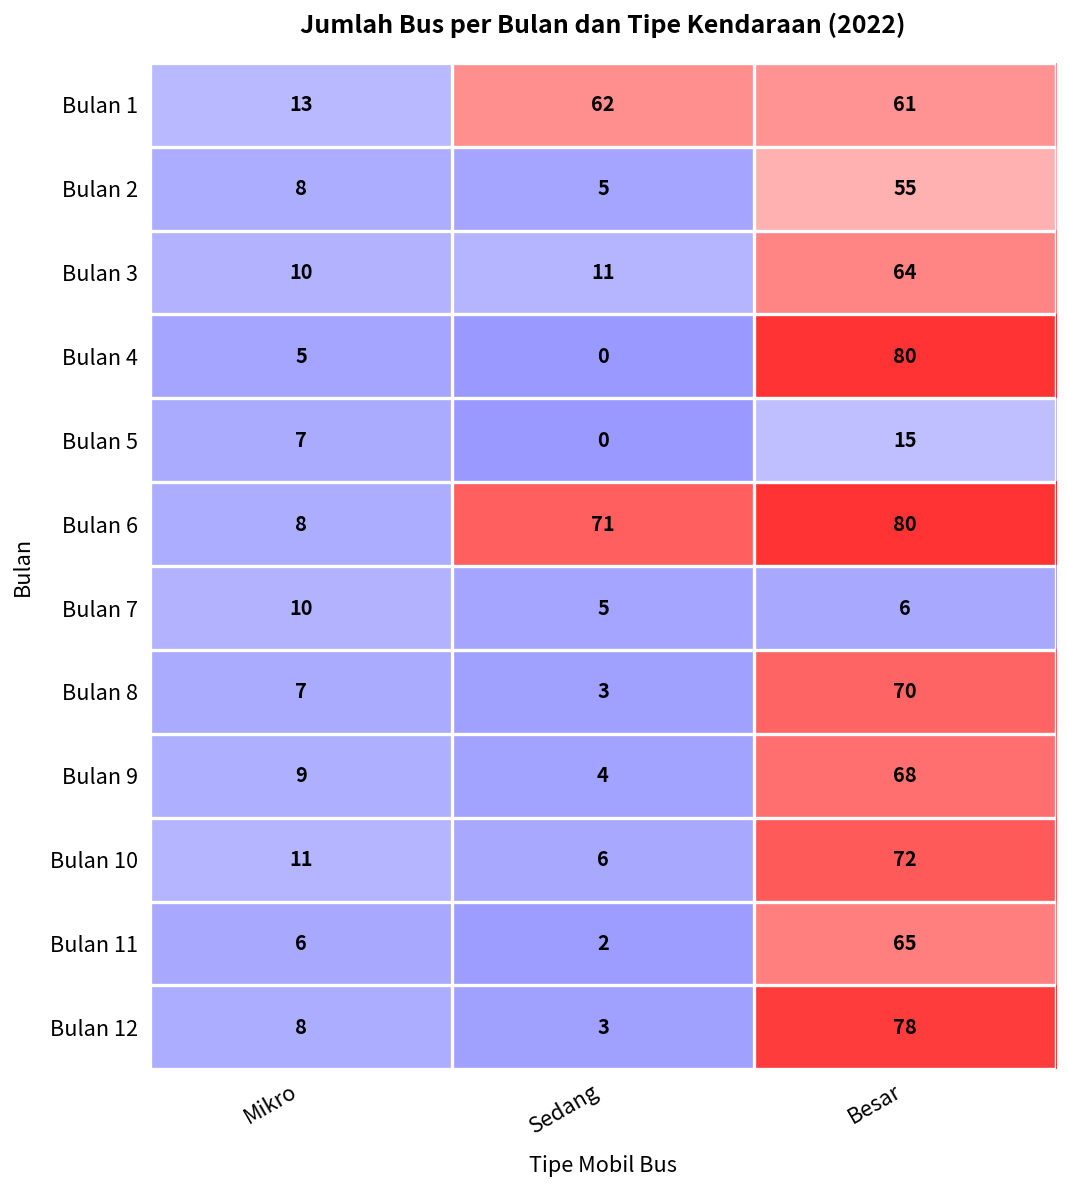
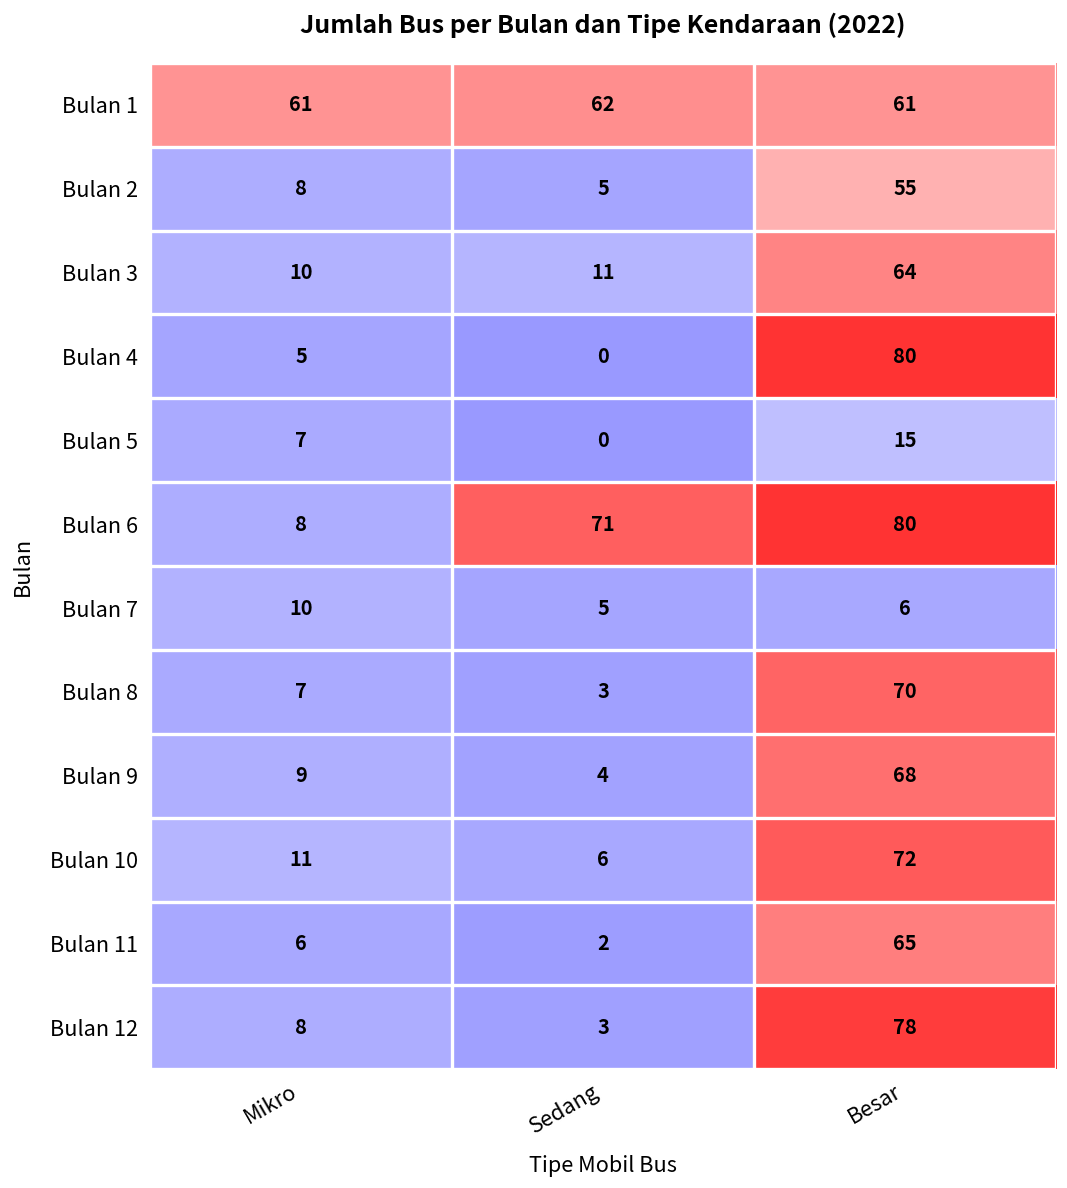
  {
    "Bulan 1": {
-     "Mikro": 13,
+     "Mikro": 61,
      "Sedang": 62,
      "Besar": 61
    },
    "Bulan 2": {
      "Mikro": 8,
      "Sedang": 5,
      "Besar": 55
    },
    "Bulan 3": {
      "Mikro": 10,
      "Sedang": 11,
      "Besar": 64
    },
    "Bulan 4": {
      "Mikro": 5,
      "Sedang": 0,
      "Besar": 80
    },
    "Bulan 5": {
      "Mikro": 7,
      "Sedang": 0,
      "Besar": 15
    },
    "Bulan 6": {
      "Mikro": 8,
      "Sedang": 71,
      "Besar": 80
    },
    "Bulan 7": {
      "Mikro": 10,
      "Sedang": 5,
      "Besar": 6
    },
    "Bulan 8": {
      "Mikro": 7,
      "Sedang": 3,
      "Besar": 70
    },
    "Bulan 9": {
      "Mikro": 9,
      "Sedang": 4,
      "Besar": 68
    },
    "Bulan 10": {
      "Mikro": 11,
      "Sedang": 6,
      "Besar": 72
    },
    "Bulan 11": {
      "Mikro": 6,
      "Sedang": 2,
      "Besar": 65
    },
    "Bulan 12": {
      "Mikro": 8,
      "Sedang": 3,
      "Besar": 78
    }
  }
